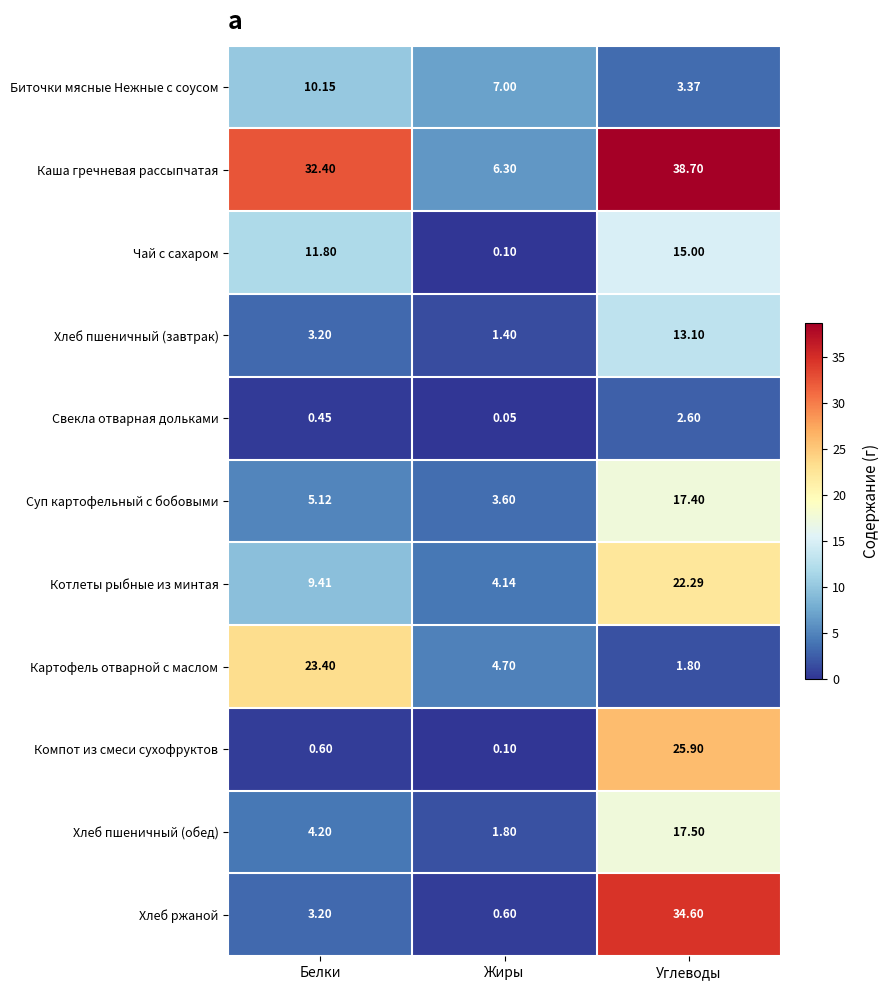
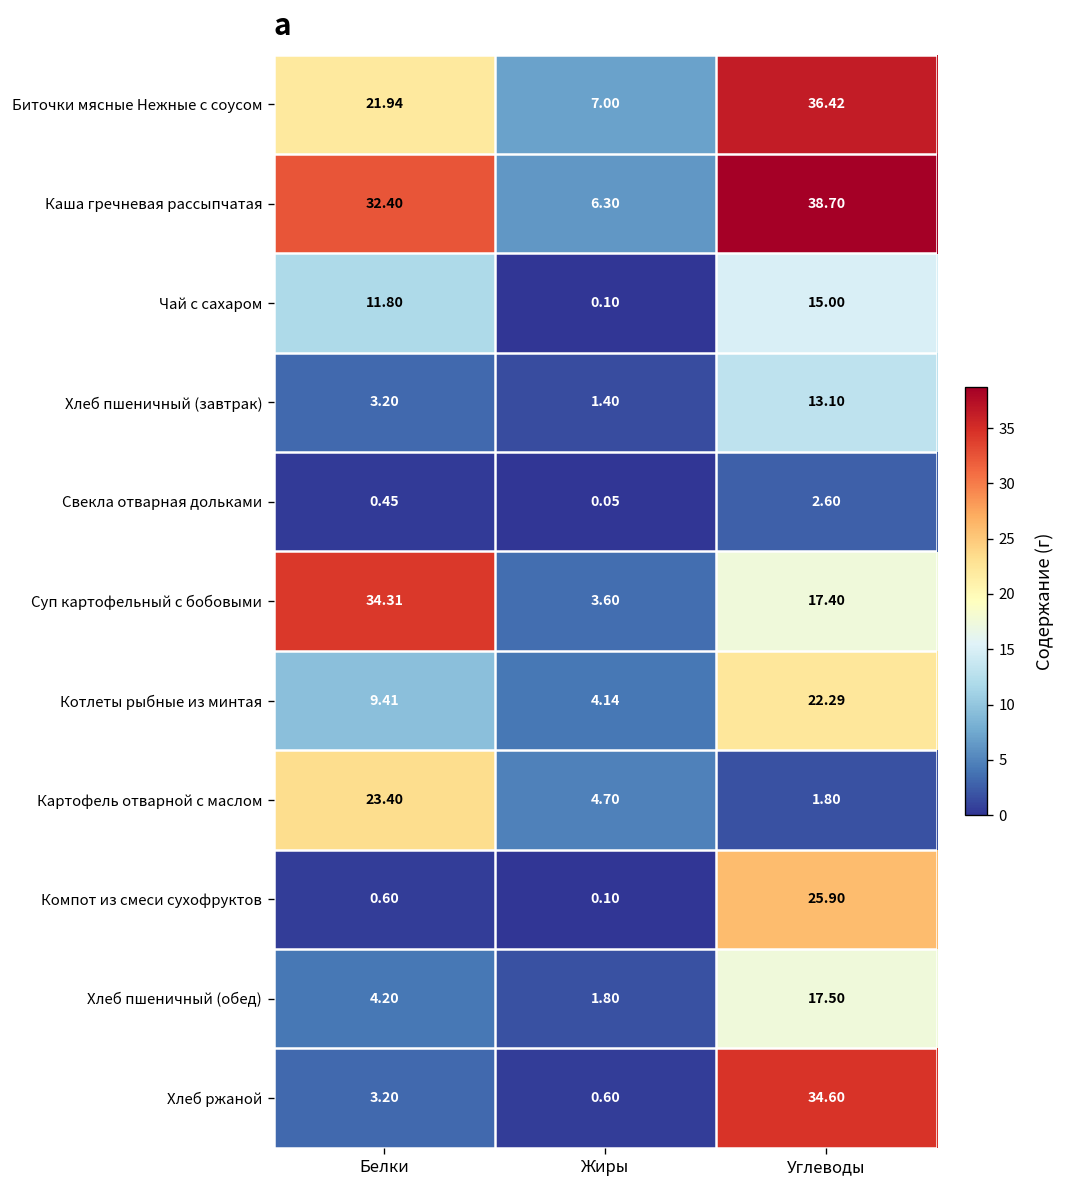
  {
    "Биточки мясные Нежные с соусом": {
-     "Белки": 10.15,
+     "Белки": 21.94,
      "Жиры": 7.00,
-     "Углеводы": 3.37
+     "Углеводы": 36.42
    },
    "Каша гречневая рассыпчатая": {
      "Белки": 32.40,
      "Жиры": 6.30,
      "Углеводы": 38.70
    },
    "Чай с сахаром": {
      "Белки": 11.80,
      "Жиры": 0.10,
      "Углеводы": 15.00
    },
    "Хлеб пшеничный (завтрак)": {
      "Белки": 3.20,
      "Жиры": 1.40,
      "Углеводы": 13.10
    },
    "Свекла отварная дольками": {
      "Белки": 0.45,
      "Жиры": 0.05,
      "Углеводы": 2.60
    },
    "Суп картофельный с бобовыми": {
-     "Белки": 5.12,
+     "Белки": 34.31,
      "Жиры": 3.60,
      "Углеводы": 17.40
    },
    "Котлеты рыбные из минтая": {
      "Белки": 9.41,
      "Жиры": 4.14,
      "Углеводы": 22.29
    },
    "Картофель отварной с маслом": {
      "Белки": 23.40,
      "Жиры": 4.70,
      "Углеводы": 1.80
    },
    "Компот из смеси сухофруктов": {
      "Белки": 0.60,
      "Жиры": 0.10,
      "Углеводы": 25.90
    },
    "Хлеб пшеничный (обед)": {
      "Белки": 4.20,
      "Жиры": 1.80,
      "Углеводы": 17.50
    },
    "Хлеб ржаной": {
      "Белки": 3.20,
      "Жиры": 0.60,
      "Углеводы": 34.60
    }
  }
